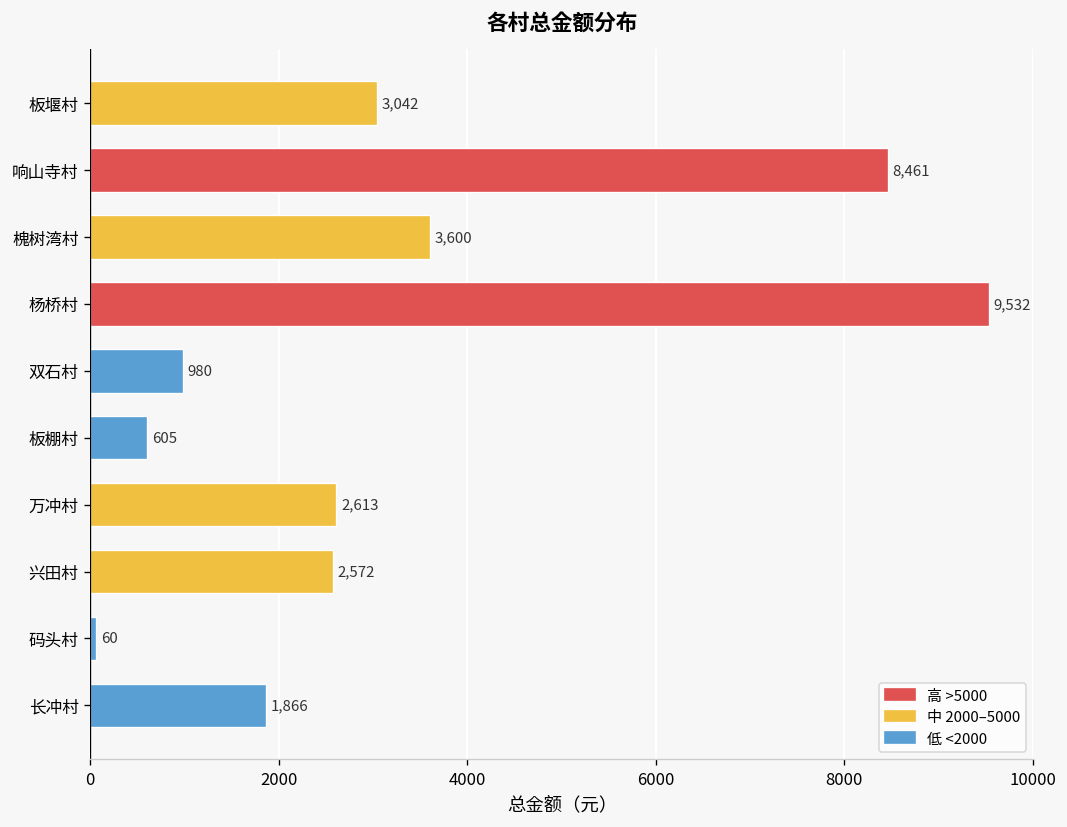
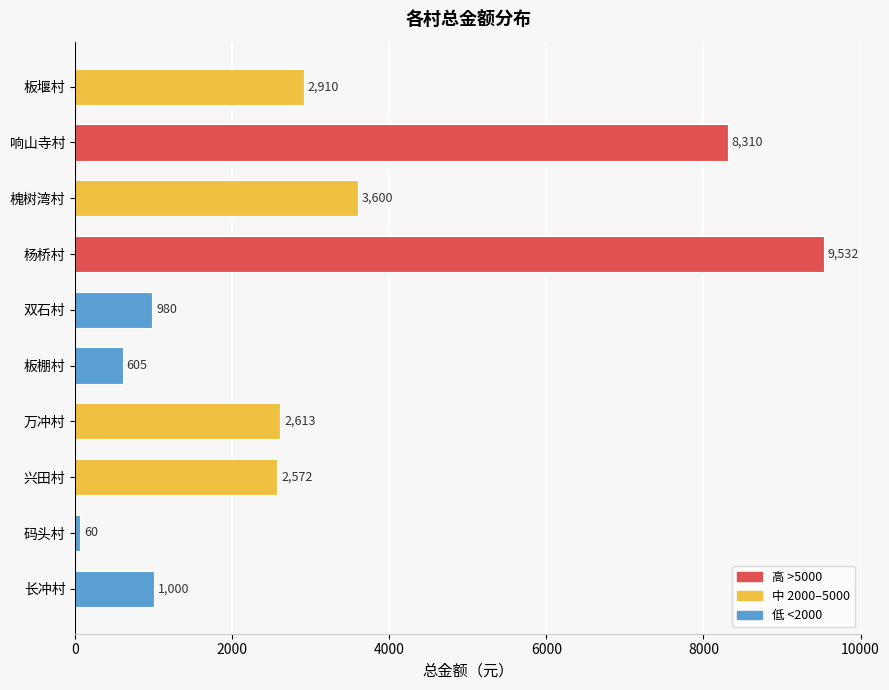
  {
-   "板堰村": "3,042",
-   "响山寺村": "8,461",
+   "板堰村": "2,910",
+   "响山寺村": "8,310",
    "槐树湾村": "3,600",
    "杨桥村": "9,532",
    "双石村": "980",
    "板棚村": "605",
    "万冲村": "2,613",
    "兴田村": "2,572",
    "码头村": "60",
-   "长冲村": "1,866"
+   "长冲村": "1,000"
  }
